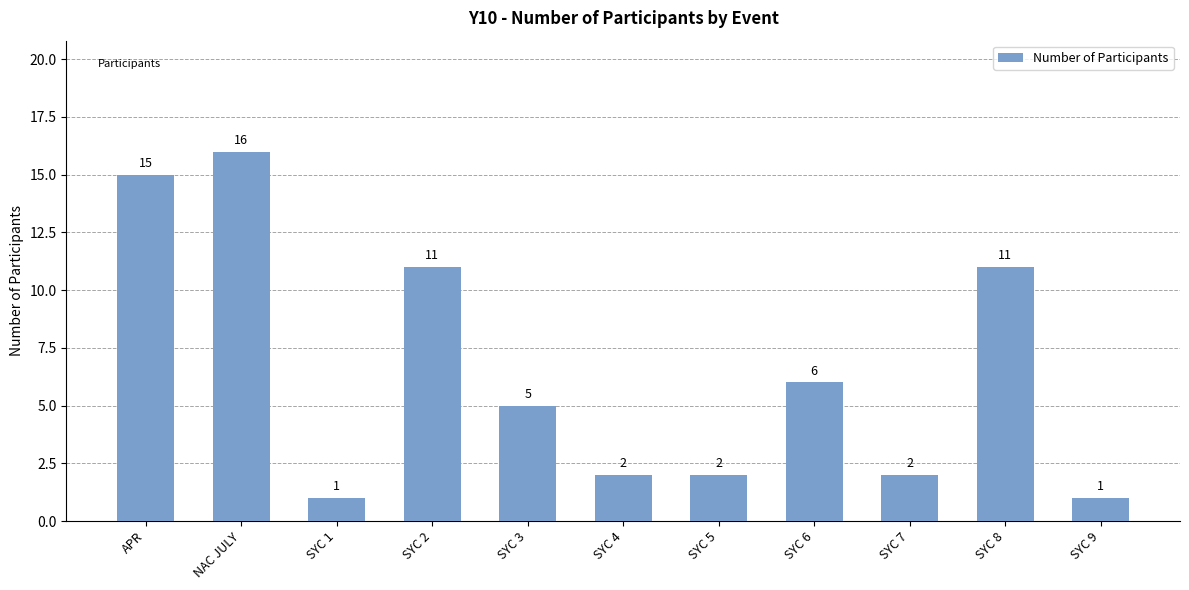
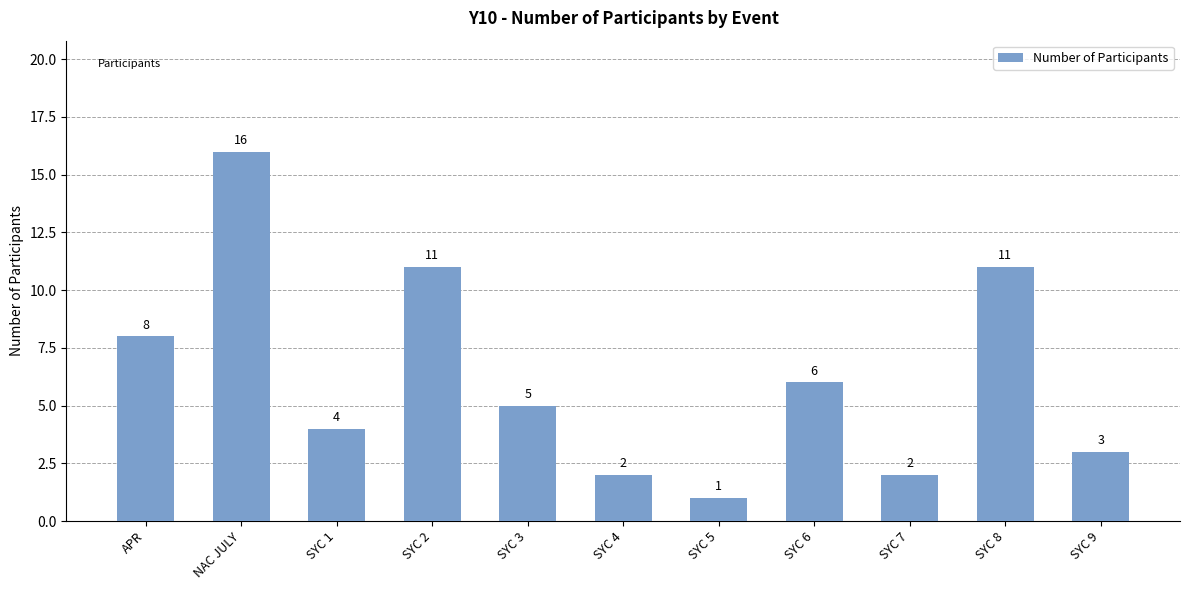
  {
-   "APR": 15,
+   "APR": 8,
    "NAC JULY": 16,
-   "SYC 1": 1,
+   "SYC 1": 4,
    "SYC 2": 11,
    "SYC 3": 5,
    "SYC 4": 2,
-   "SYC 5": 2,
+   "SYC 5": 1,
    "SYC 6": 6,
    "SYC 7": 2,
    "SYC 8": 11,
-   "SYC 9": 1
+   "SYC 9": 3
  }
